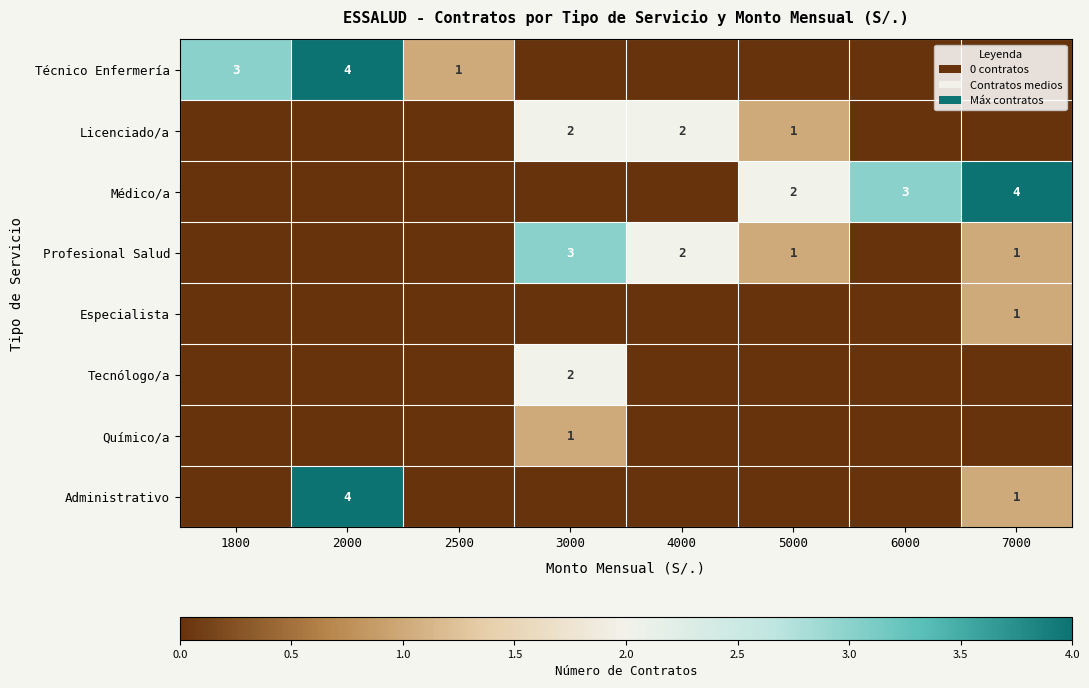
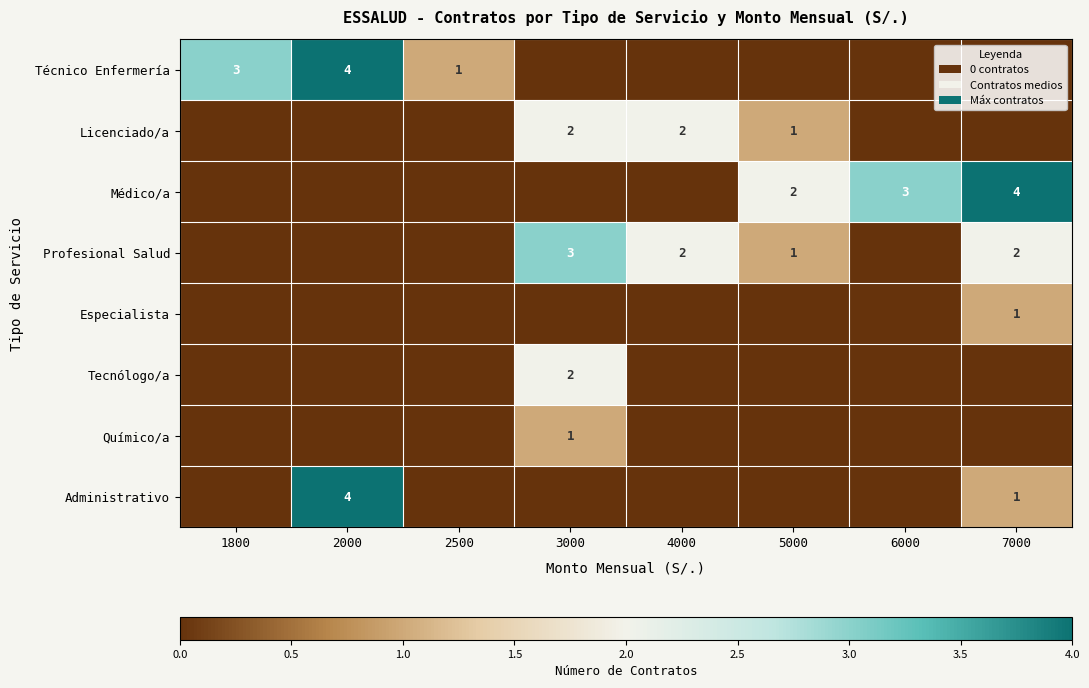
  {
    "Técnico Enfermería": {
      "1800": 3,
      "2000": 4,
      "2500": 1
    },
    "Licenciado/a": {
      "3000": 2,
      "4000": 2,
      "5000": 1
    },
    "Médico/a": {
      "5000": 2,
      "6000": 3,
      "7000": 4
    },
    "Profesional Salud": {
      "3000": 3,
      "4000": 2,
      "5000": 1,
-     "7000": 1
+     "7000": 2
    },
    "Especialista": {
      "7000": 1
    },
    "Tecnólogo/a": {
      "3000": 2
    },
    "Químico/a": {
      "3000": 1
    },
    "Administrativo": {
      "2000": 4,
      "7000": 1
    }
  }
